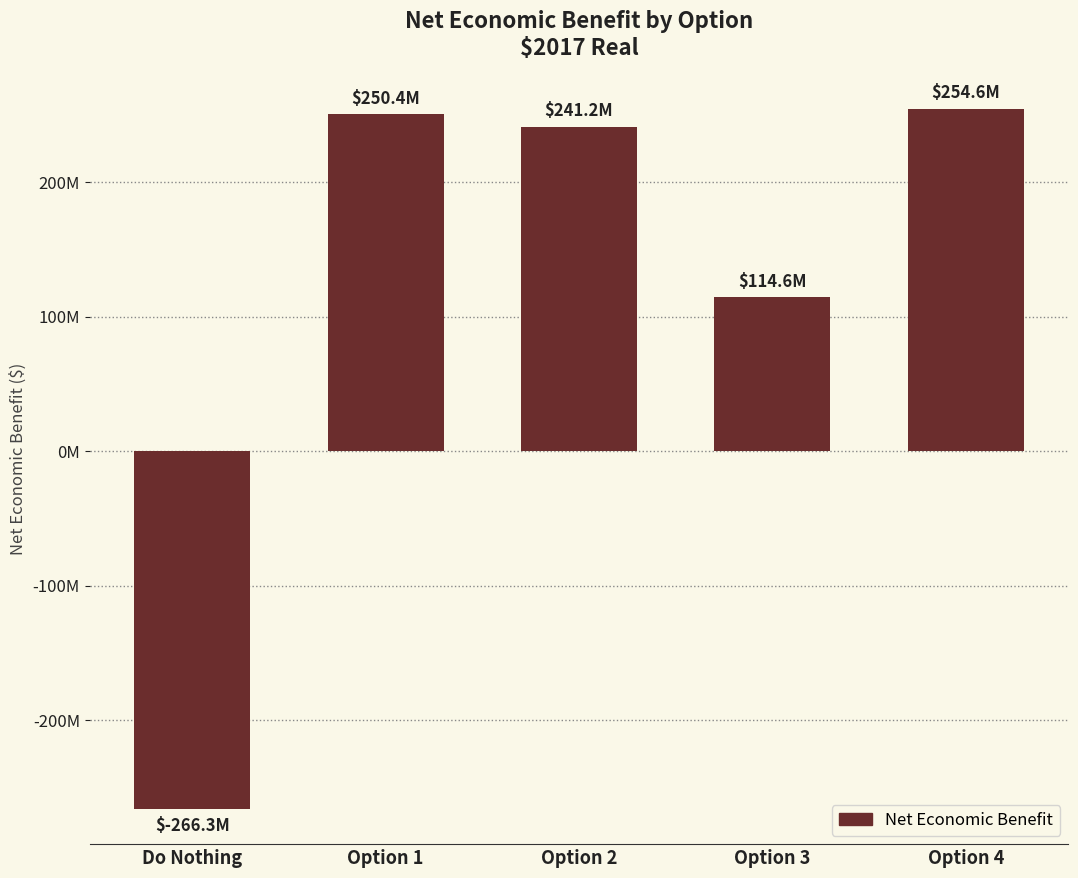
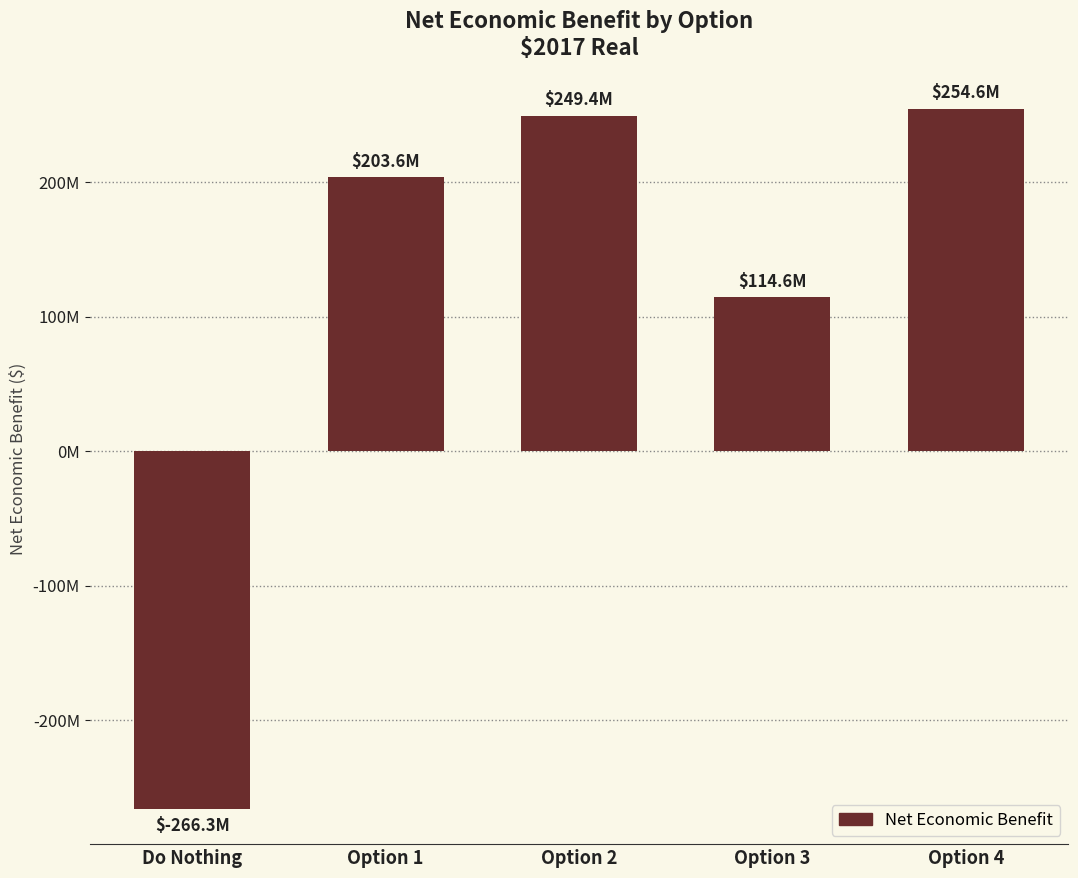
  {
    "Do Nothing": "$-266.3M",
-   "Option 1": "$250.4M",
-   "Option 2": "$241.2M",
+   "Option 1": "$203.6M",
+   "Option 2": "$249.4M",
    "Option 3": "$114.6M",
    "Option 4": "$254.6M"
  }
